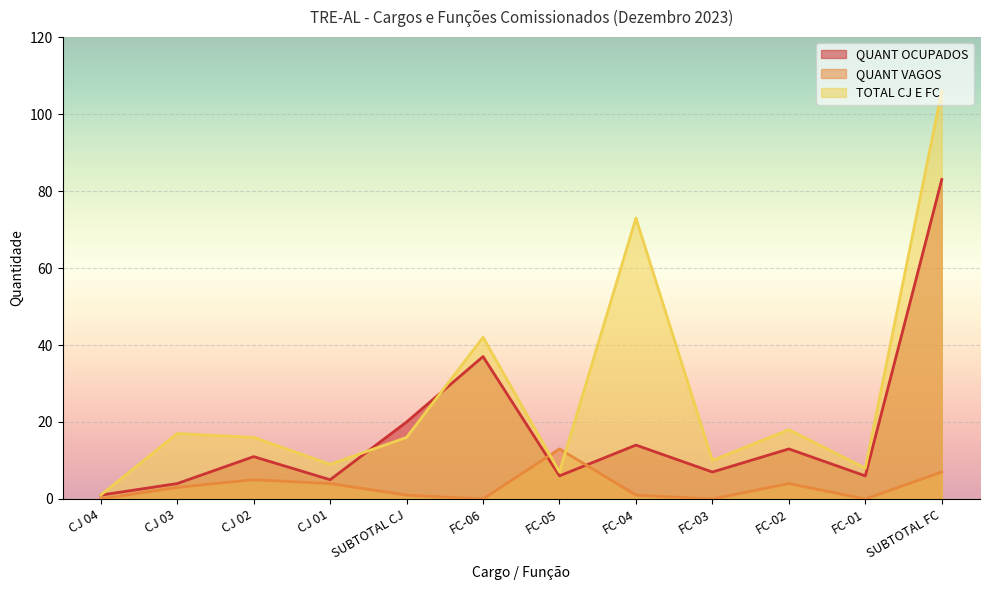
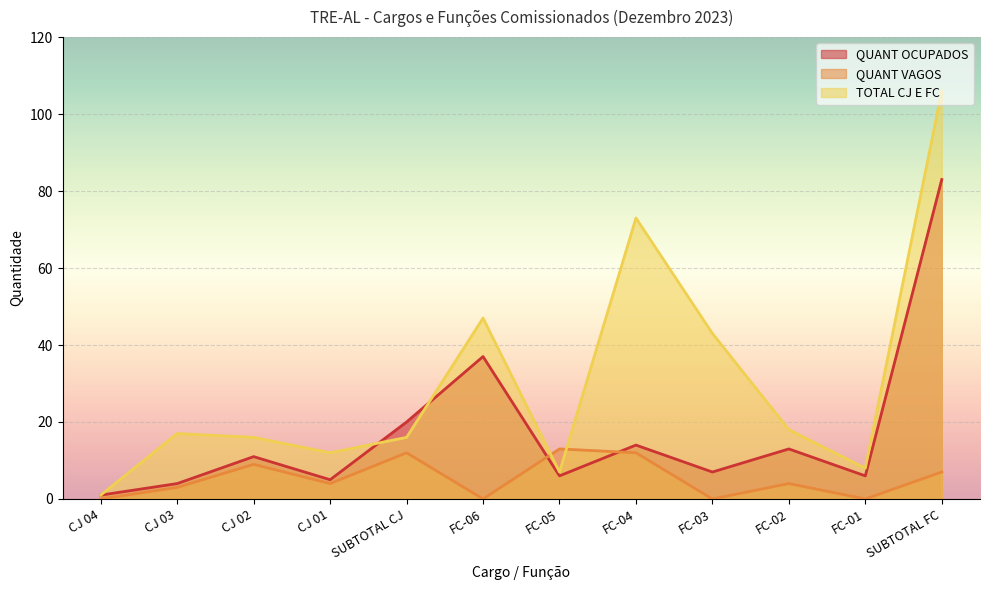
  {
    "QUANT OCUPADOS": {
      "CJ 03": 4,
      "CJ 02": 11,
      "CJ 01": 5,
      "SUBTOTAL CJ": 20,
      "FC-06": 37,
      "FC-05": 6,
      "FC-04": 14,
      "FC-03": 7,
      "FC-02": 13,
      "FC-01": 6,
      "SUBTOTAL FC": 83
    },
    "QUANT VAGOS": {
      "CJ 04": 0,
      "CJ 03": 3,
-     "CJ 02": 5,
+     "CJ 02": 9,
      "CJ 01": 4,
-     "SUBTOTAL CJ": 1,
+     "SUBTOTAL CJ": 12,
      "FC-06": 0,
      "FC-05": 13,
-     "FC-04": 1,
+     "FC-04": 12,
      "FC-03": 0,
      "FC-02": 4,
      "FC-01": 0,
      "SUBTOTAL FC": 7
    },
    "TOTAL CJ E FC": {
      "CJ 03": 17,
      "CJ 02": 16,
-     "CJ 01": 9,
+     "CJ 01": 12,
      "SUBTOTAL CJ": 16,
-     "FC-06": 42,
+     "FC-06": 47,
      "FC-05": 7,
      "FC-04": 73,
-     "FC-03": 10,
+     "FC-03": 43,
      "FC-02": 18,
      "FC-01": 8
    }
  }
